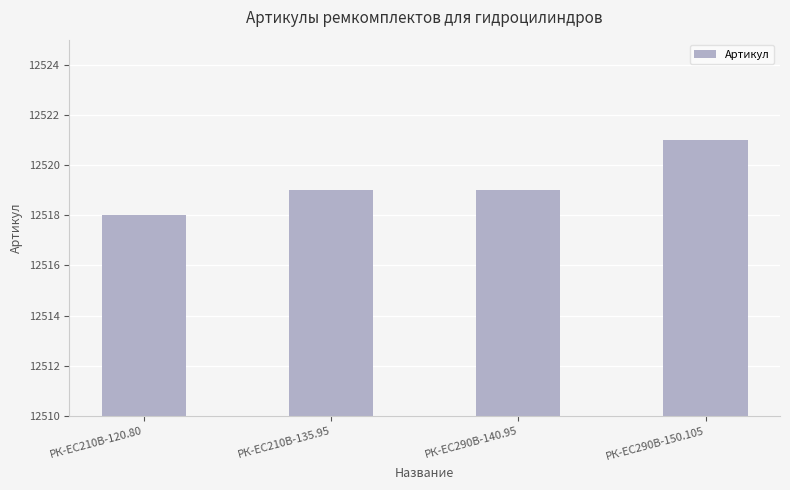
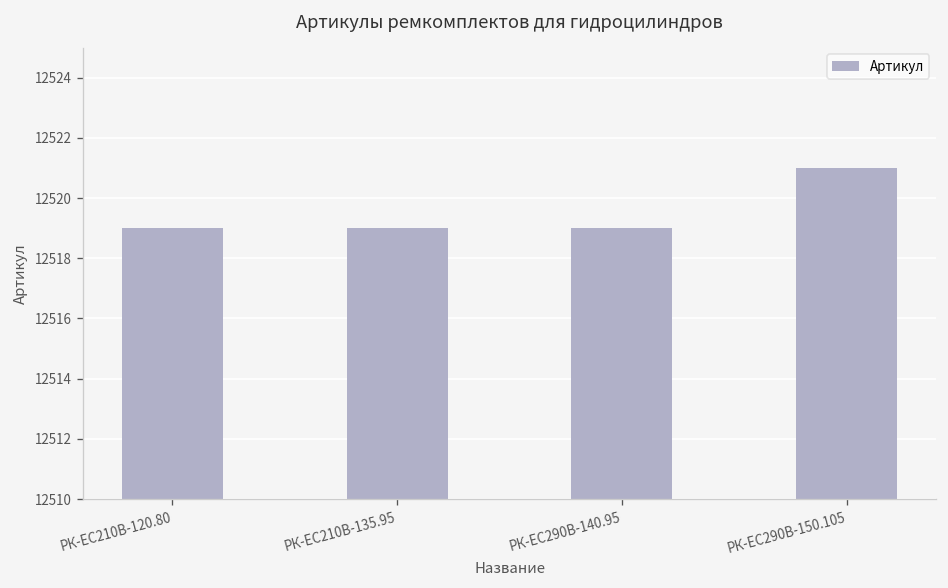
  {
-   "РК-EC210В-120.80": 12518,
+   "РК-EC210В-120.80": 12519,
    "РК-EC210В-135.95": 12519,
    "РК-ЕС290В-140.95": 12519,
    "РК-ЕС290В-150.105": 12521
  }
